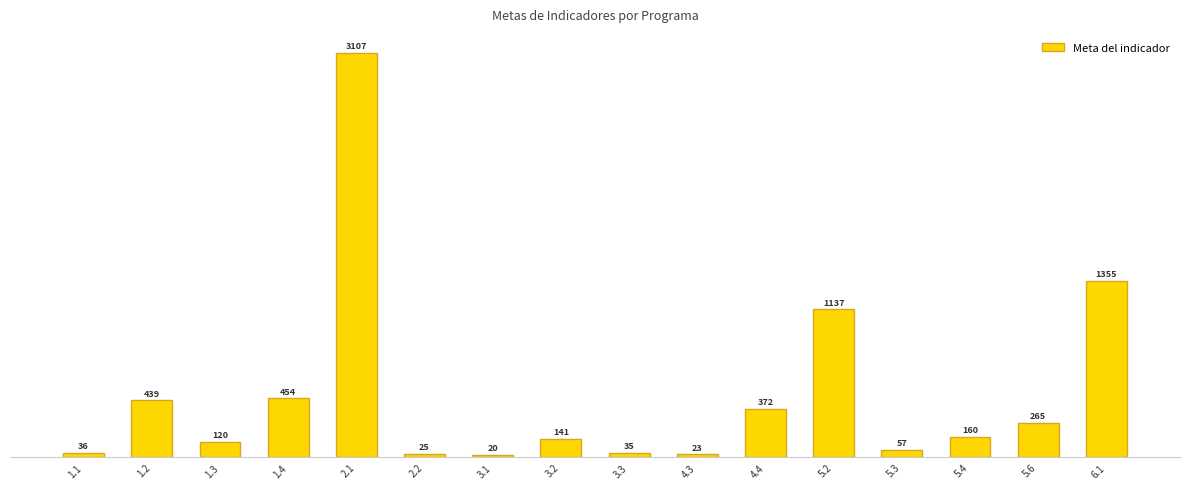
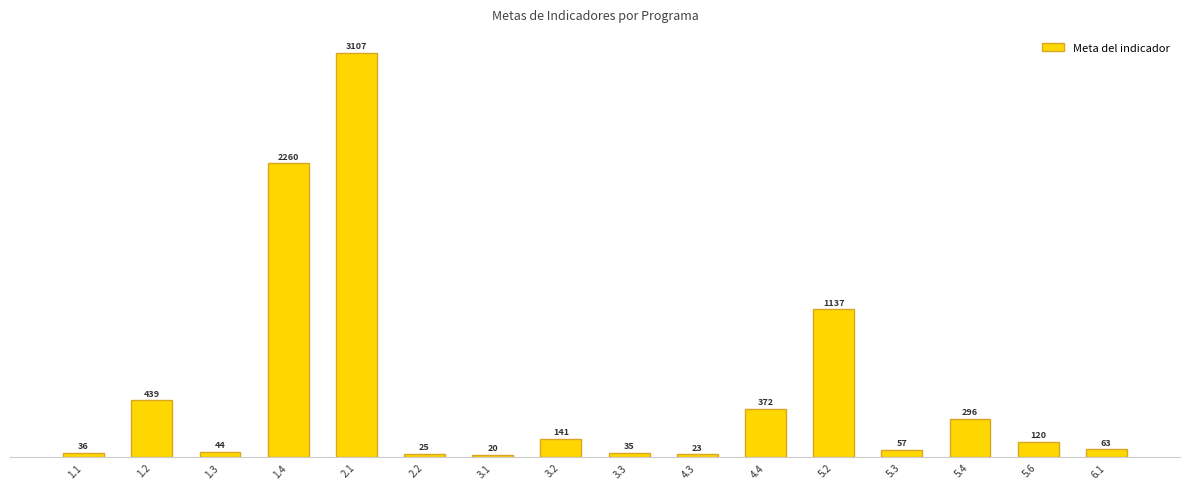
  {
    "1.1": 36,
    "1.2": 439,
-   "1.3": 120,
-   "1.4": 454,
+   "1.3": 44,
+   "1.4": 2260,
    "2.1": 3107,
    "2.2": 25,
    "3.1": 20,
    "3.2": 141,
    "3.3": 35,
    "4.3": 23,
    "4.4": 372,
    "5.2": 1137,
    "5.3": 57,
-   "5.4": 160,
-   "5.6": 265,
-   "6.1": 1355
+   "5.4": 296,
+   "5.6": 120,
+   "6.1": 63
  }
